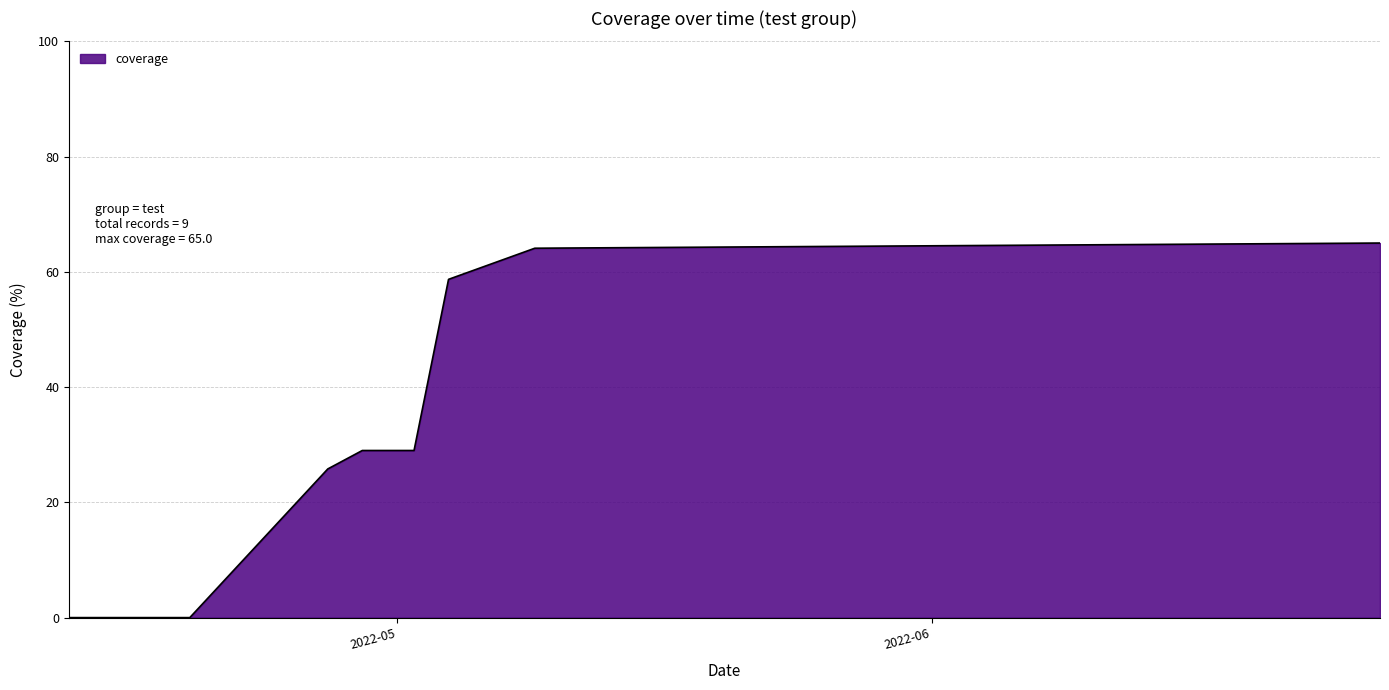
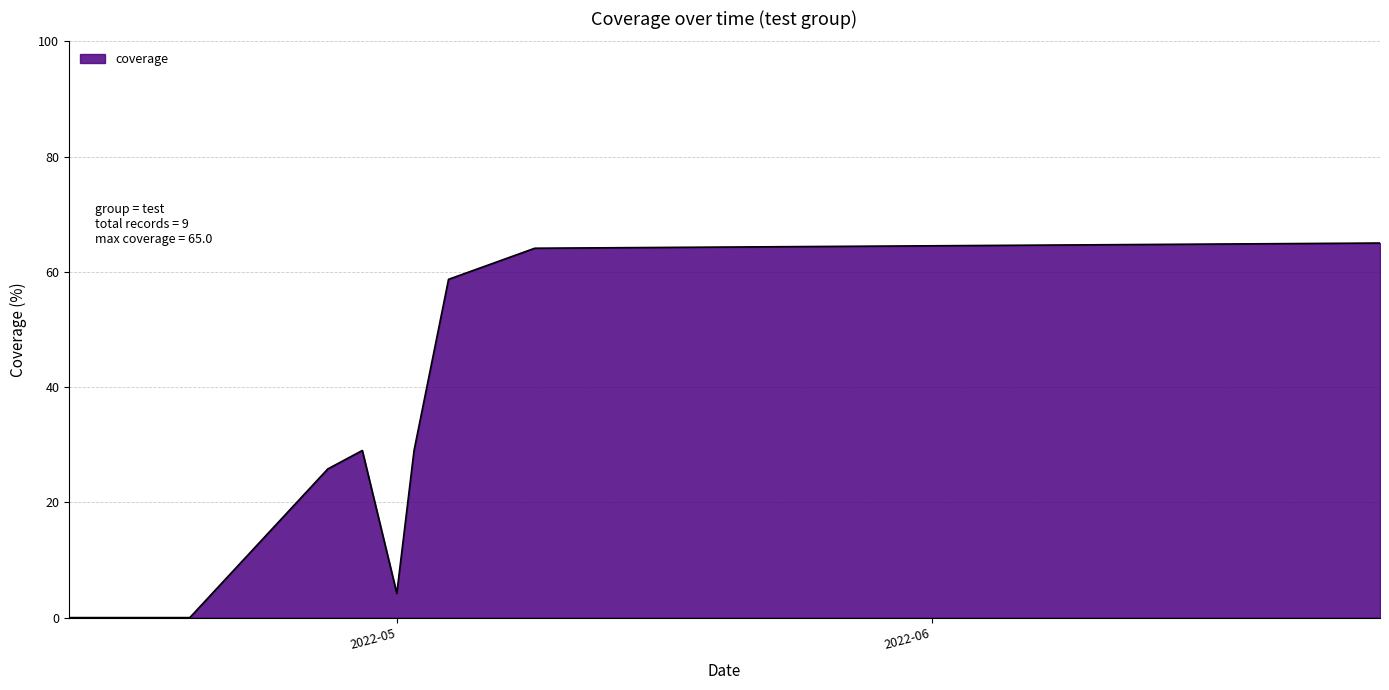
  {
-   "2022-05": 29
+   "2022-05": 4
  }
